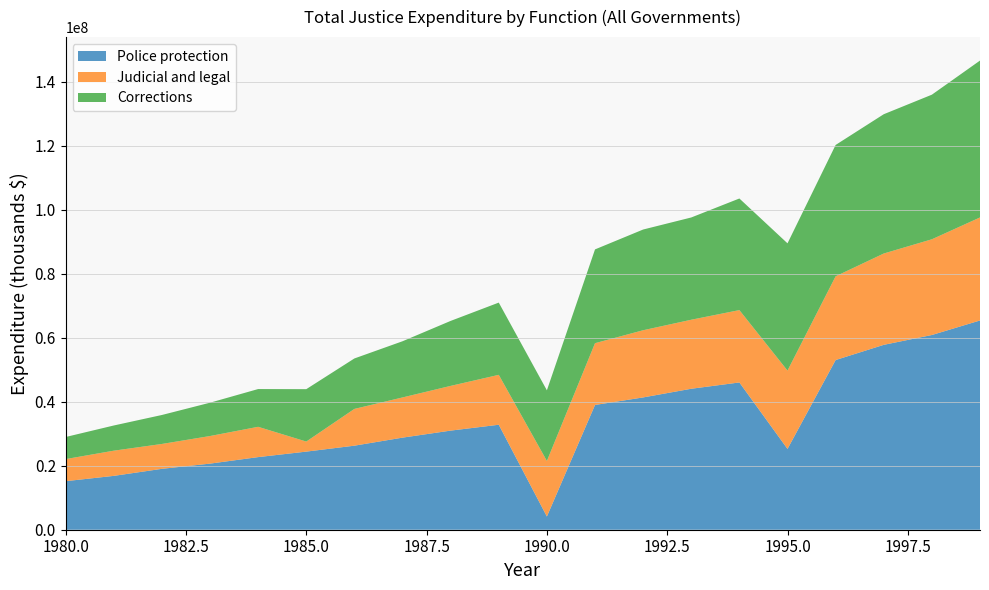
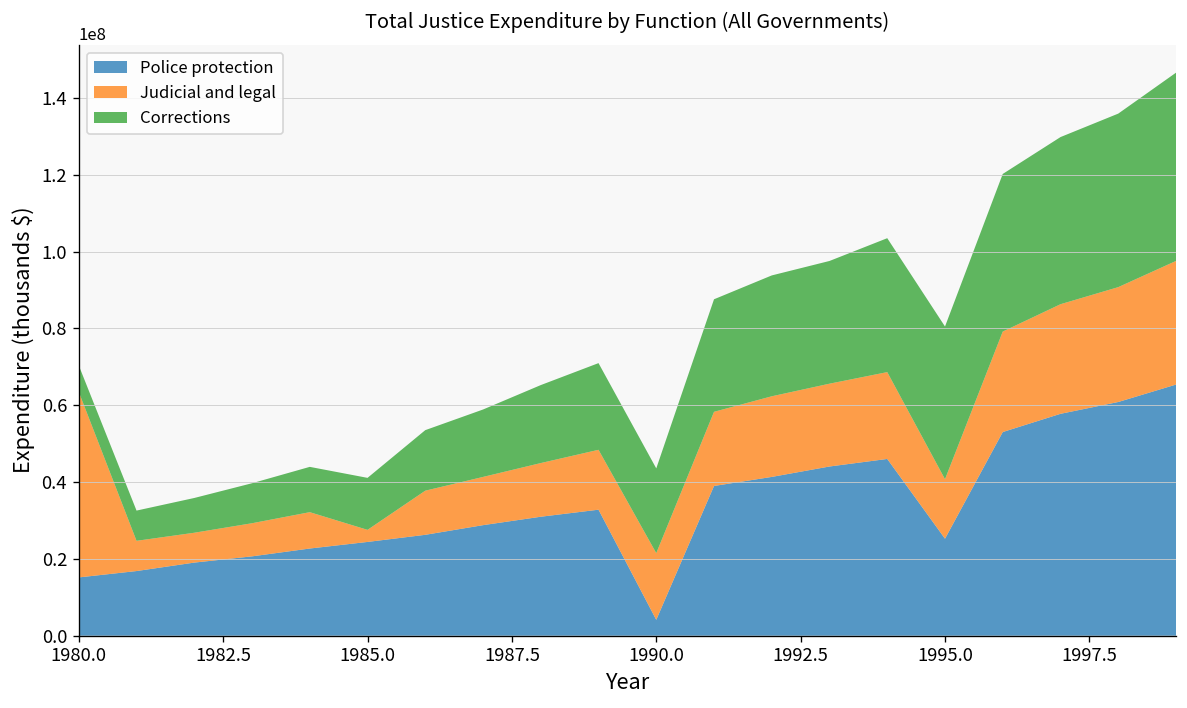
  {
    "Police protection": {
      "1980.0": 15000000,
      "1985.0": 24000000,
      "1990.0": 4000000,
      "1995.0": 25000000
    },
    "Judicial and legal": {
-     "1980.0": 7000000,
+     "1980.0": 48000000,
      "1985.0": 3000000,
      "1990.0": 17000000,
-     "1995.0": 24000000
+     "1995.0": 15000000
    },
    "Corrections": {
      "1980.0": 7000000,
-     "1985.0": 16000000,
+     "1985.0": 14000000,
      "1990.0": 22000000,
      "1995.0": 40000000
    }
  }
